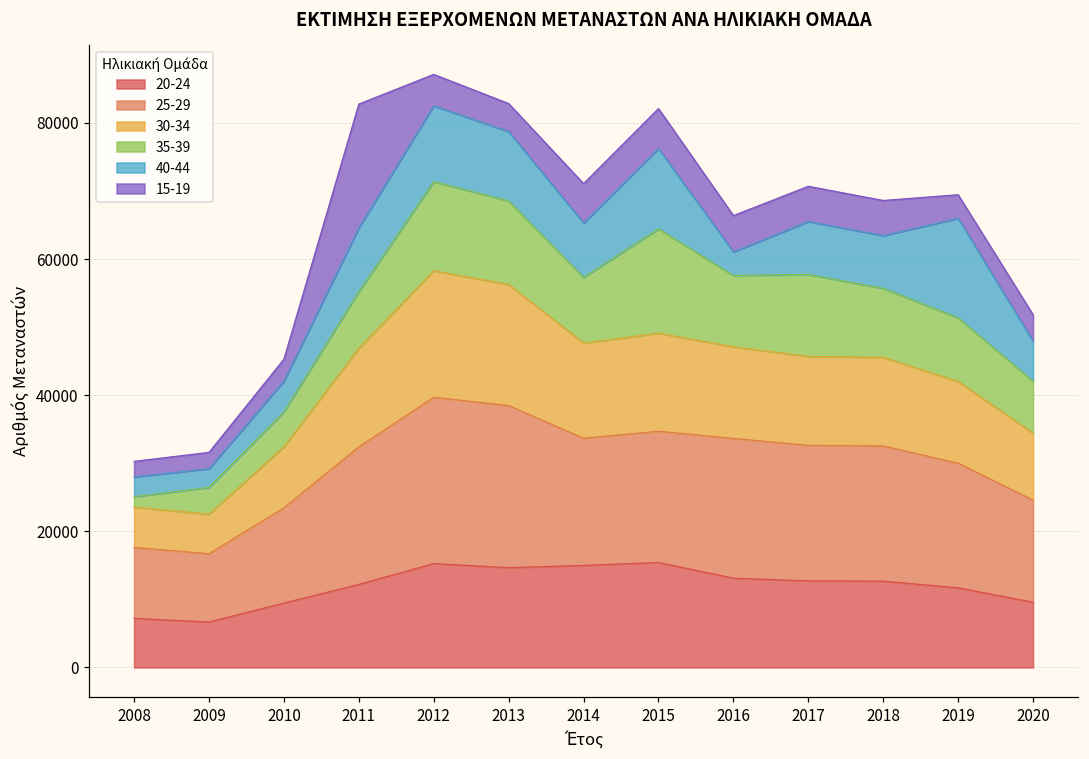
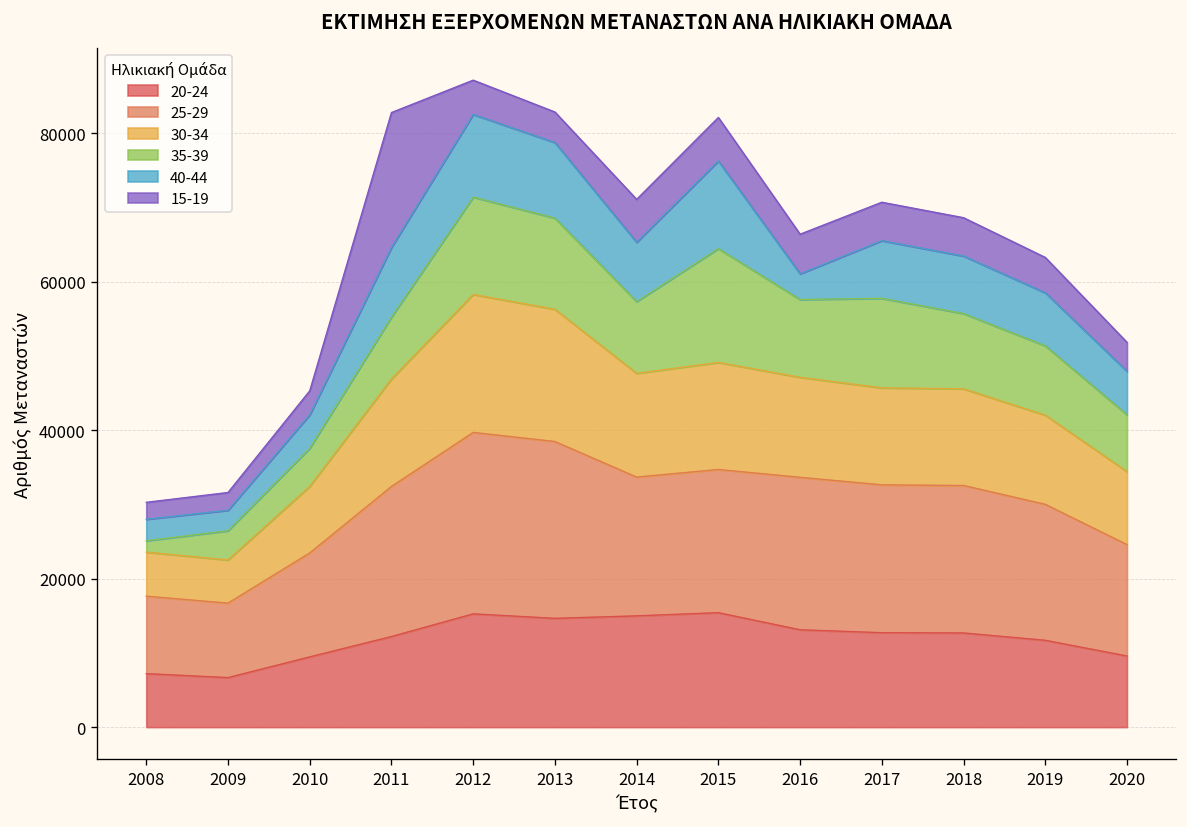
  {
    "35-39": {
      "2008": 2000,
      "2009": 4000,
      "2010": 5000,
      "2011": 8000,
      "2012": 13000,
      "2013": 12000,
      "2014": 10000,
      "2015": 15000,
      "2016": 10000,
      "2017": 12000,
      "2018": 10000,
      "2019": 9000,
      "2020": 8000
    },
    "40-44": {
      "2008": 3000,
      "2009": 3000,
      "2010": 4000,
      "2011": 9000,
      "2012": 11000,
      "2013": 10000,
      "2014": 8000,
      "2015": 12000,
      "2016": 3000,
      "2017": 8000,
      "2018": 8000,
-     "2019": 15000,
+     "2019": 7000,
      "2020": 6000
    },
    "15-19": {
      "2008": 2000,
      "2009": 2000,
      "2010": 3000,
      "2011": 18000,
      "2012": 5000,
      "2013": 4000,
      "2014": 6000,
      "2015": 6000,
      "2016": 5000,
      "2017": 5000,
      "2018": 5000,
-     "2019": 3000,
+     "2019": 5000,
      "2020": 4000
    }
  }
